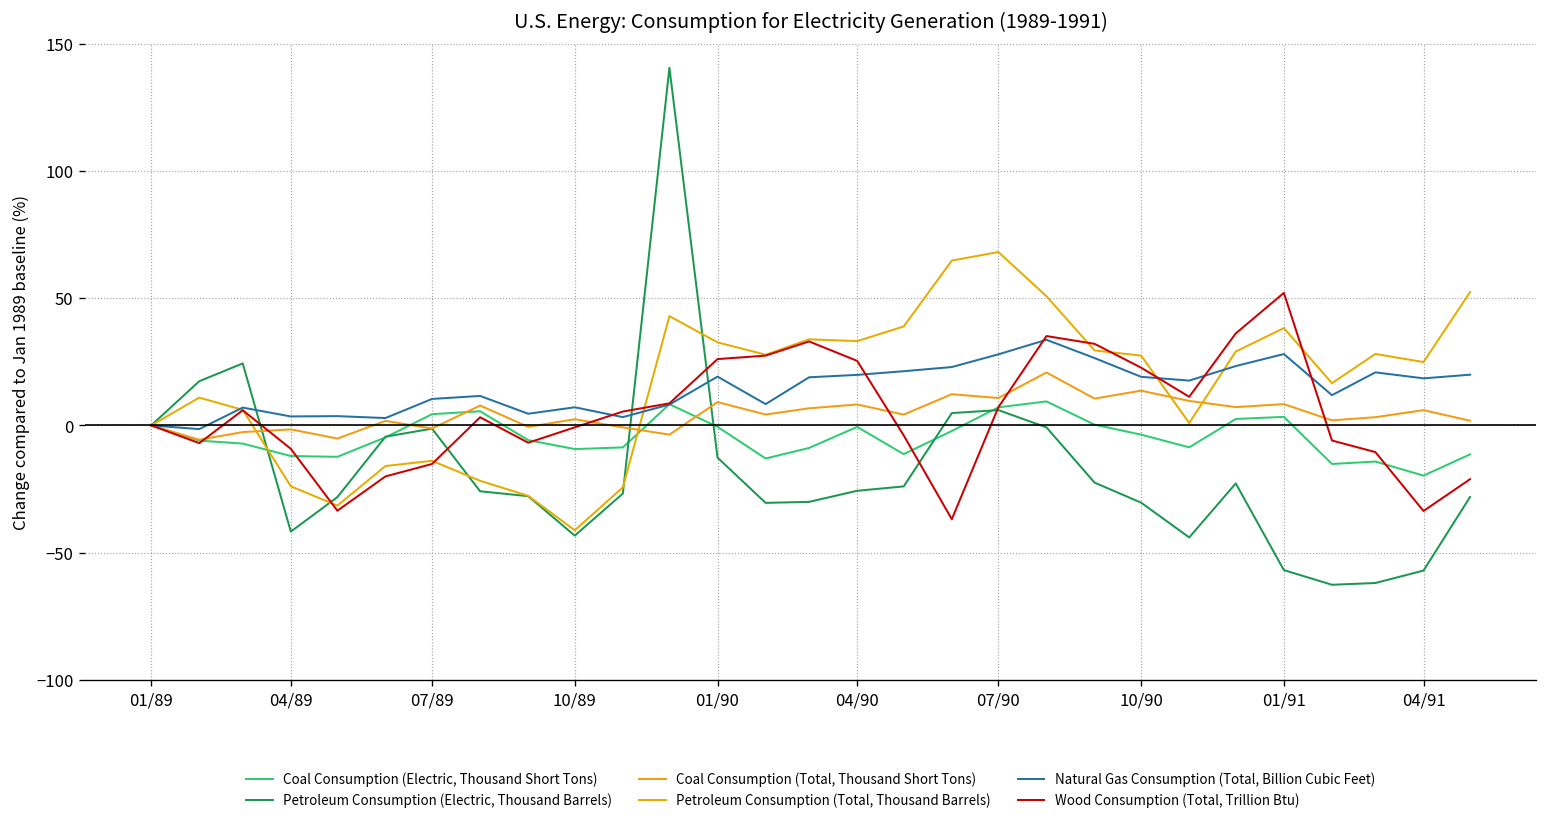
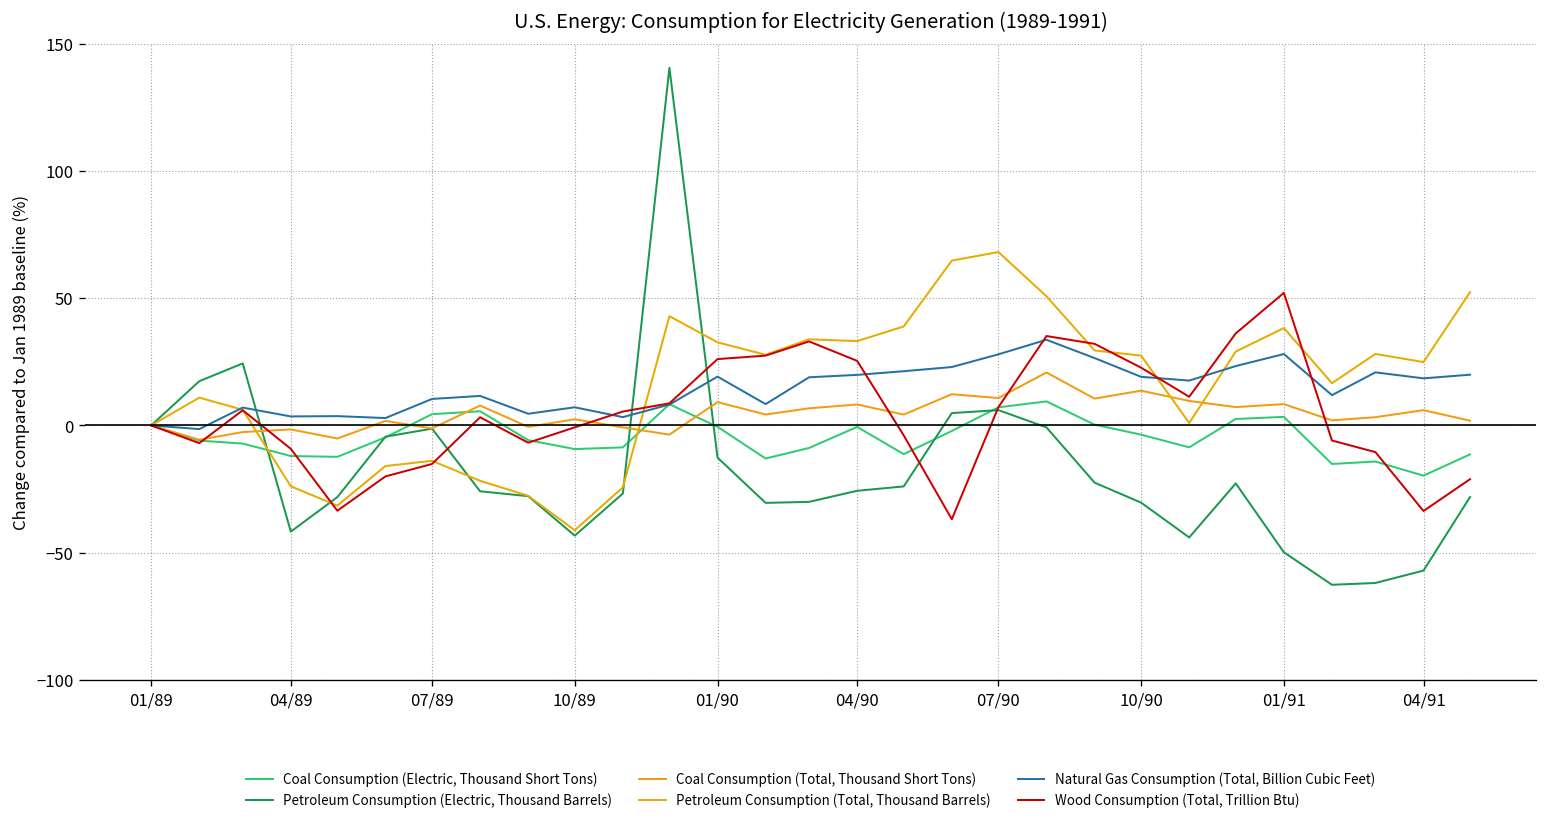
  {
    "Coal Consumption (Electric, Thousand Short Tons)": {
      "04/89": -12,
      "07/89": 4,
      "10/89": -9,
      "01/90": -1,
      "04/90": -1,
      "10/90": -4,
      "01/91": 3,
      "04/91": -20
    },
    "Petroleum Consumption (Electric, Thousand Barrels)": {
      "04/89": -42,
      "10/89": -43,
      "01/90": -13,
      "04/90": -26,
      "10/90": -30,
-     "01/91": -57,
+     "01/91": -50,
      "04/91": -57
    },
    "Natural Gas Consumption (Total, Billion Cubic Feet)": {
      "04/89": 4,
      "07/89": 10,
      "10/89": 7,
      "01/90": 19,
      "04/90": 20,
      "07/90": 28,
      "10/90": 19,
      "01/91": 28,
      "04/91": 19
    },
    "Wood Consumption (Total, Trillion Btu)": {
      "04/89": -9,
      "07/89": -15,
      "10/89": -1,
      "01/90": 26,
      "04/90": 25,
      "10/90": 23,
      "01/91": 52,
      "04/91": -34
    }
  }
